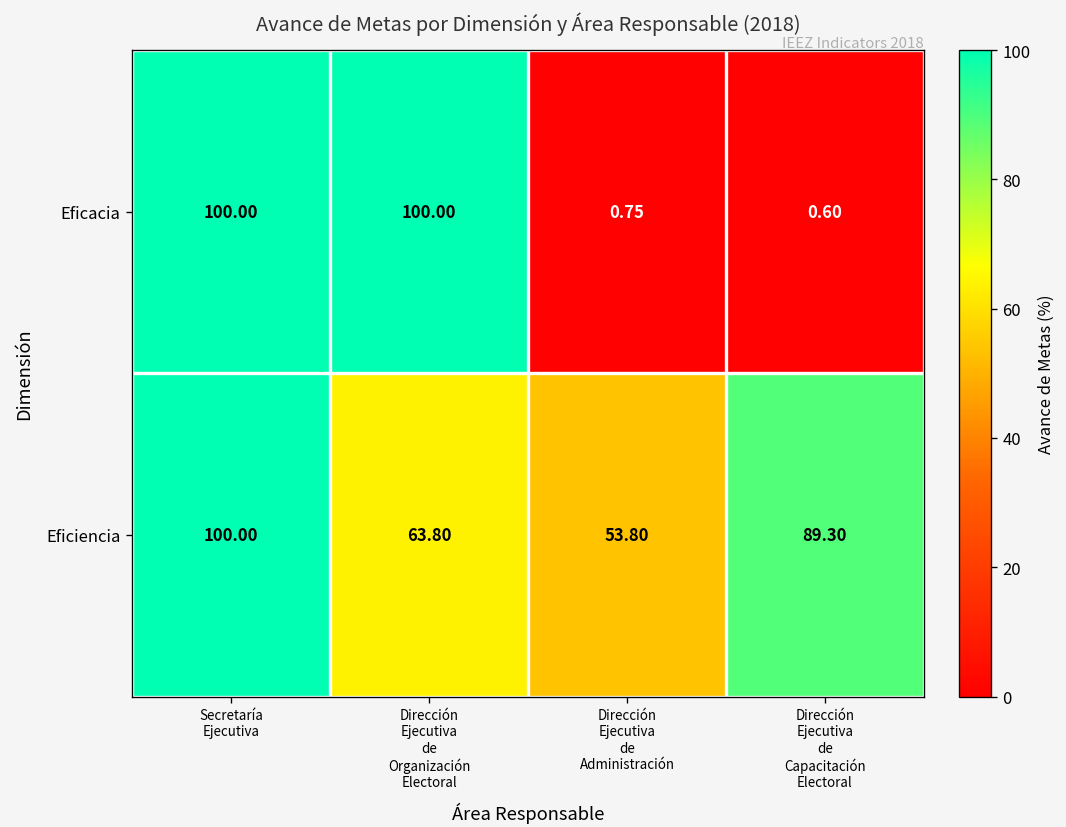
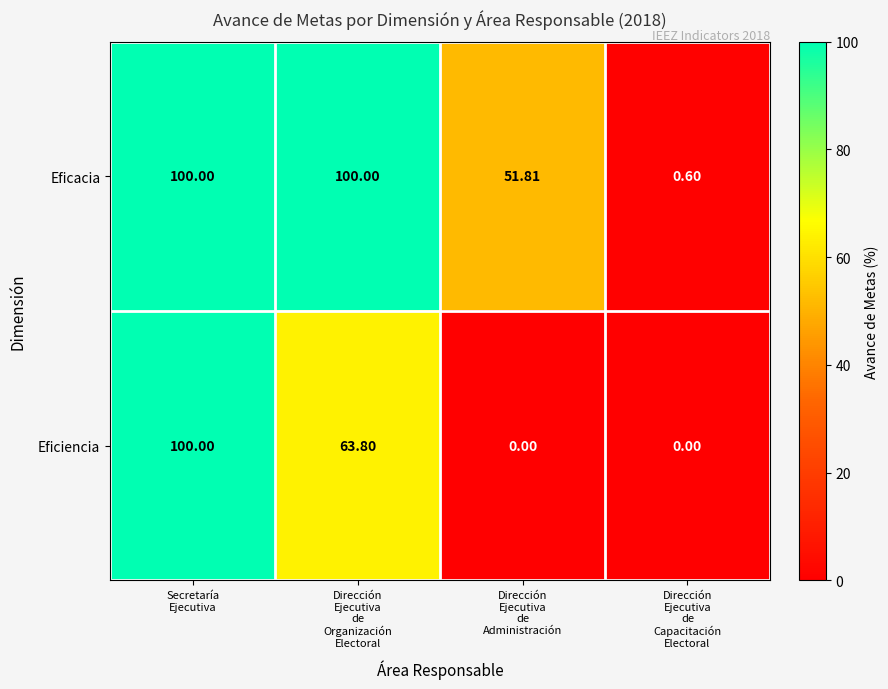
  {
    "Eficacia": {
      "Secretaría Ejecutiva": 100.00,
      "Dirección Ejecutiva de Organización Electoral": 100.00,
-     "Dirección Ejecutiva de Administración": 0.75,
+     "Dirección Ejecutiva de Administración": 51.81,
      "Dirección Ejecutiva de Capacitación Electoral": 0.60
    },
    "Eficiencia": {
      "Secretaría Ejecutiva": 100.00,
      "Dirección Ejecutiva de Organización Electoral": 63.80,
-     "Dirección Ejecutiva de Administración": 53.80,
-     "Dirección Ejecutiva de Capacitación Electoral": 89.30
+     "Dirección Ejecutiva de Administración": 0.00,
+     "Dirección Ejecutiva de Capacitación Electoral": 0.00
    }
  }
